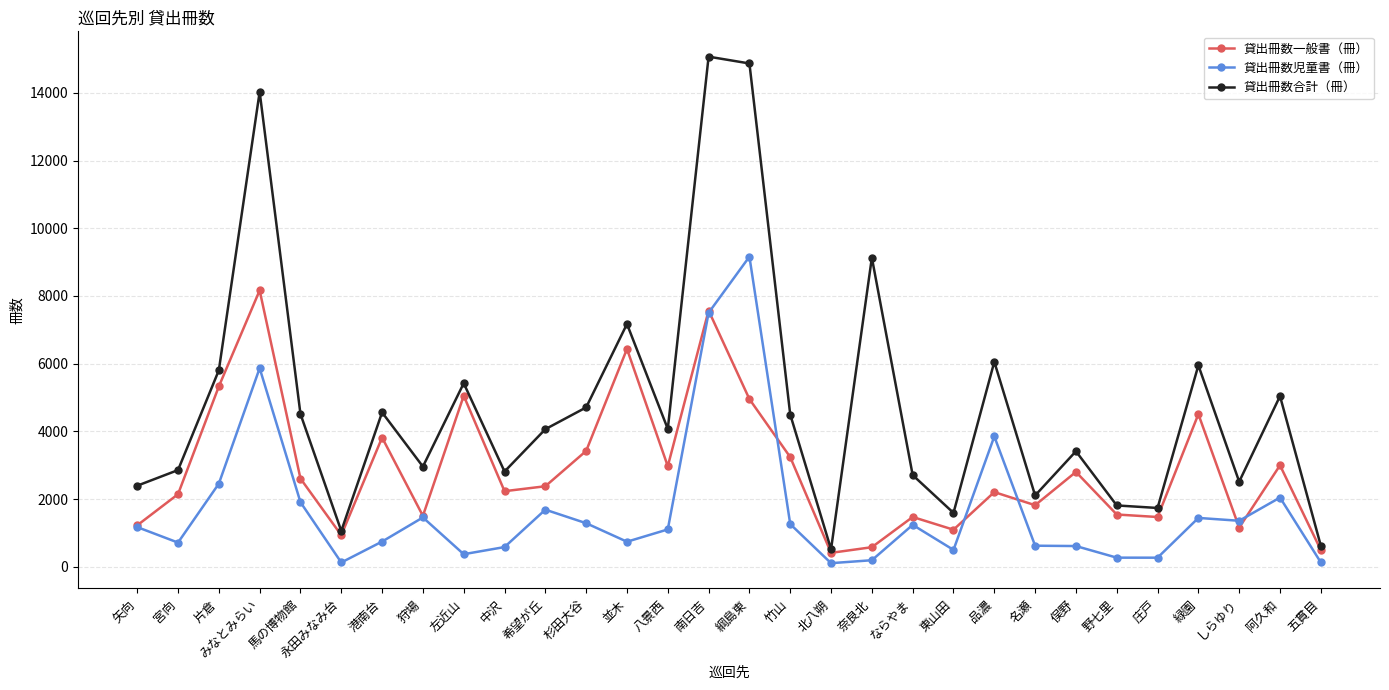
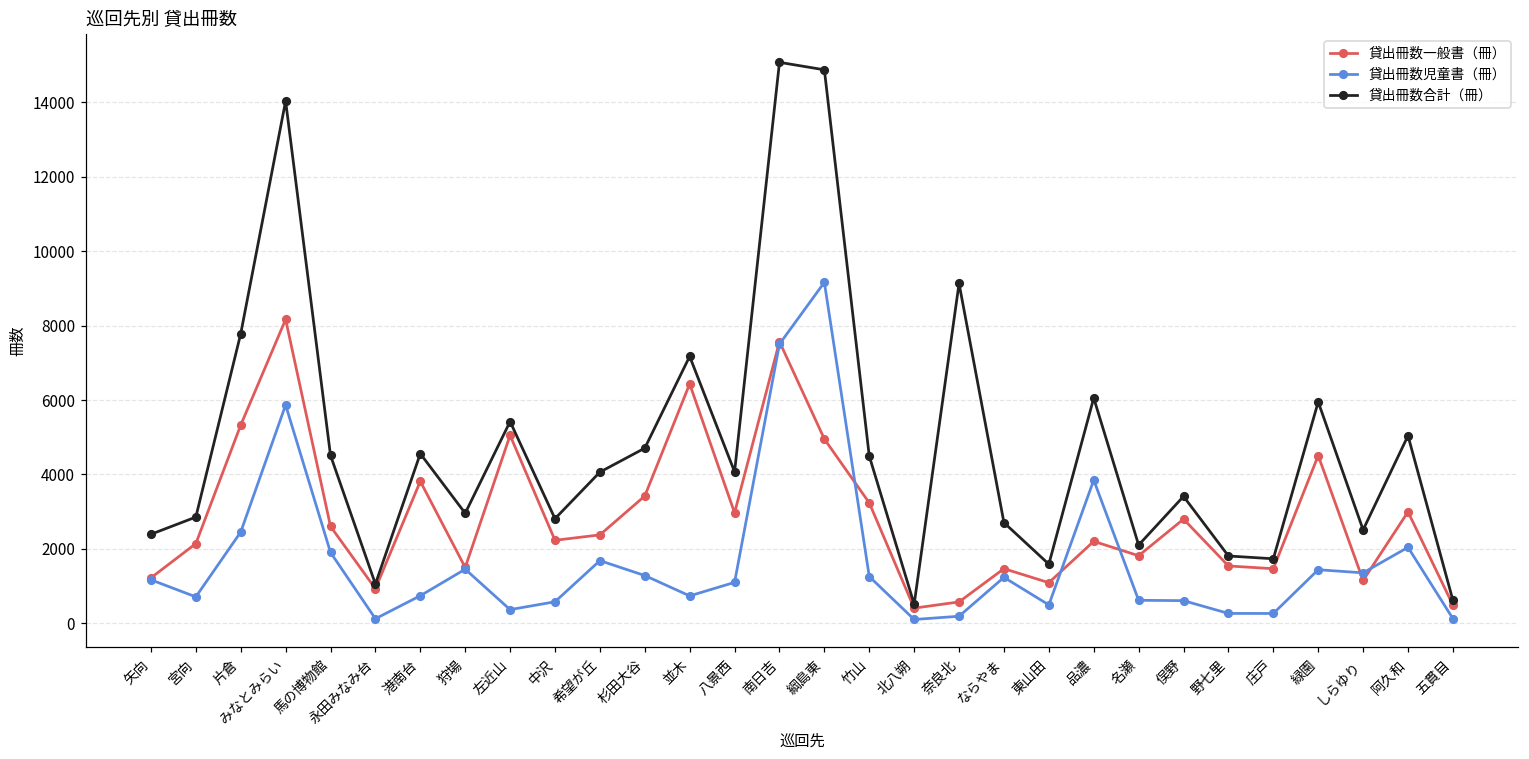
  {
    "貸出冊数一般書（冊）": {
      "宮向": 2100,
      "片倉": 5300,
      "みなとみらい": 8200,
      "馬の博物館": 2600,
      "永田みなみ台": 900,
      "港南台": 3800,
      "左近山": 5100,
      "中沢": 2200,
      "希望が丘": 2400,
      "杉田大谷": 3400,
      "並木": 6400,
      "八景西": 3000,
      "綱島東": 5000,
      "竹山": 3200,
      "北八朔": 400,
      "奈良北": 600,
      "ならやま": 1500,
      "東山田": 1100,
      "品濃": 2200,
      "名瀬": 1800,
      "俣野": 2800,
      "野七里": 1500,
      "庄戸": 1500,
      "緑園": 4500,
      "しらゆり": 1200,
      "阿久和": 3000,
      "五貫目": 500
    },
    "貸出冊数児童書（冊）": {
      "宮向": 700,
      "片倉": 2500,
      "みなとみらい": 5900,
      "馬の博物館": 1900,
      "永田みなみ台": 100,
      "港南台": 700,
      "左近山": 400,
      "中沢": 600,
      "希望が丘": 1700,
      "杉田大谷": 1300,
      "並木": 700,
      "八景西": 1100,
      "綱島東": 9200,
      "竹山": 1300,
      "北八朔": 100,
      "奈良北": 200,
      "ならやま": 1200,
      "東山田": 500,
      "品濃": 3900,
      "名瀬": 600,
      "俣野": 600,
      "野七里": 300,
      "庄戸": 300,
      "緑園": 1400,
      "しらゆり": 1400,
      "阿久和": 2000,
      "五貫目": 100
    },
    "貸出冊数合計（冊）": {
      "矢向": 2400,
      "宮向": 2900,
-     "片倉": 5800,
+     "片倉": 7800,
      "みなとみらい": 14000,
      "馬の博物館": 4500,
      "永田みなみ台": 1100,
      "港南台": 4600,
      "狩場": 3000,
      "左近山": 5400,
      "中沢": 2800,
      "希望が丘": 4100,
      "杉田大谷": 4700,
      "並木": 7200,
      "八景西": 4100,
      "南日吉": 15100,
      "綱島東": 14900,
      "竹山": 4500,
      "北八朔": 500,
      "奈良北": 9100,
      "ならやま": 2700,
      "東山田": 1600,
      "品濃": 6100,
      "名瀬": 2100,
      "俣野": 3400,
      "野七里": 1800,
      "庄戸": 1700,
      "緑園": 6000,
      "しらゆり": 2500,
      "阿久和": 5000,
      "五貫目": 600
    }
  }
